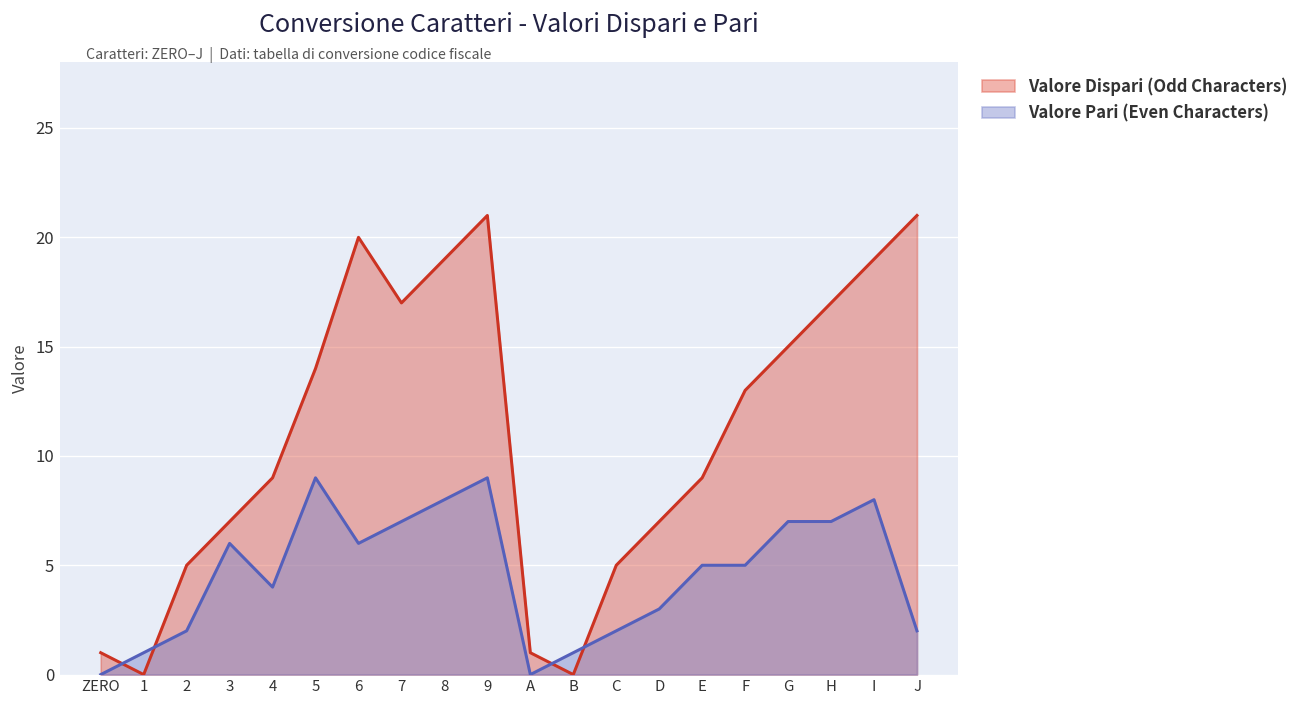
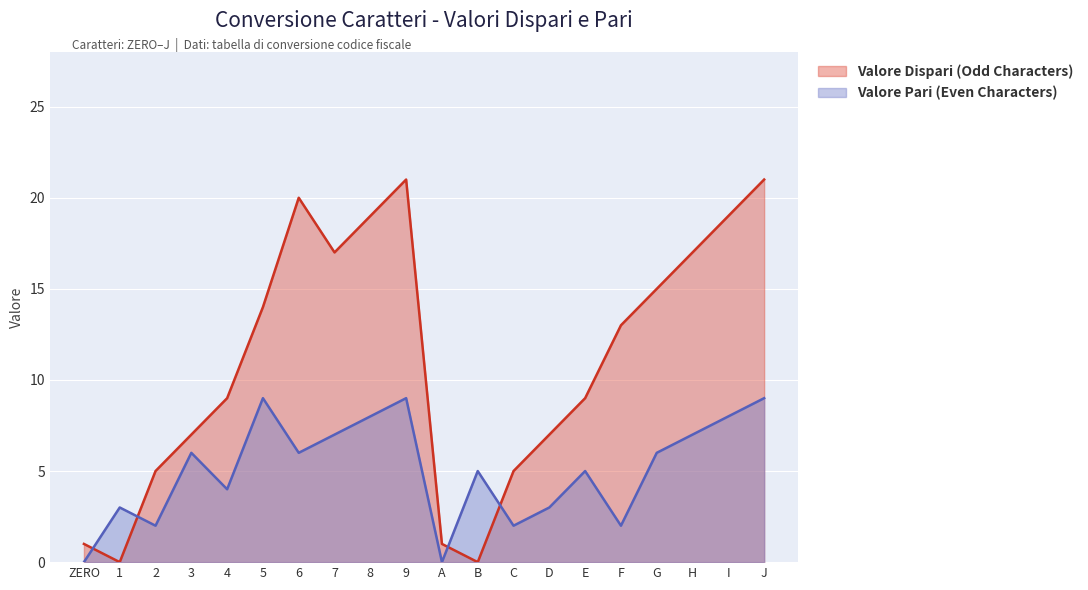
  {
    "Valore Dispari (Odd Characters)": {
      "ZERO": 1,
      "1": 0,
      "2": 5,
      "3": 7,
      "4": 9,
      "5": 14,
      "6": 20,
      "7": 17,
      "8": 19,
      "9": 21,
      "A": 1,
      "B": 0,
      "C": 5,
      "D": 7,
      "E": 9,
      "F": 13,
      "G": 15,
      "H": 17,
      "I": 19,
      "J": 21
    },
    "Valore Pari (Even Characters)": {
      "ZERO": 0,
-     "1": 1,
+     "1": 3,
      "2": 2,
      "3": 6,
      "4": 4,
      "5": 9,
      "6": 6,
      "7": 7,
      "8": 8,
      "9": 9,
      "A": 0,
-     "B": 1,
+     "B": 5,
      "C": 2,
      "D": 3,
      "E": 5,
-     "F": 5,
-     "G": 7,
+     "F": 2,
+     "G": 6,
      "H": 7,
      "I": 8,
-     "J": 2
+     "J": 9
    }
  }
